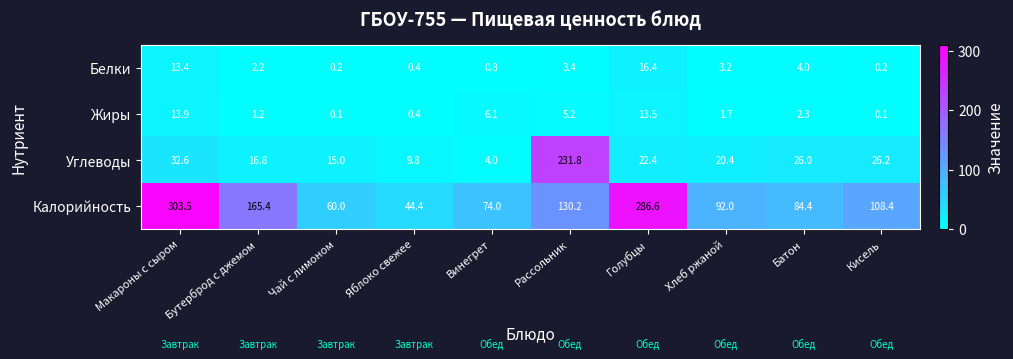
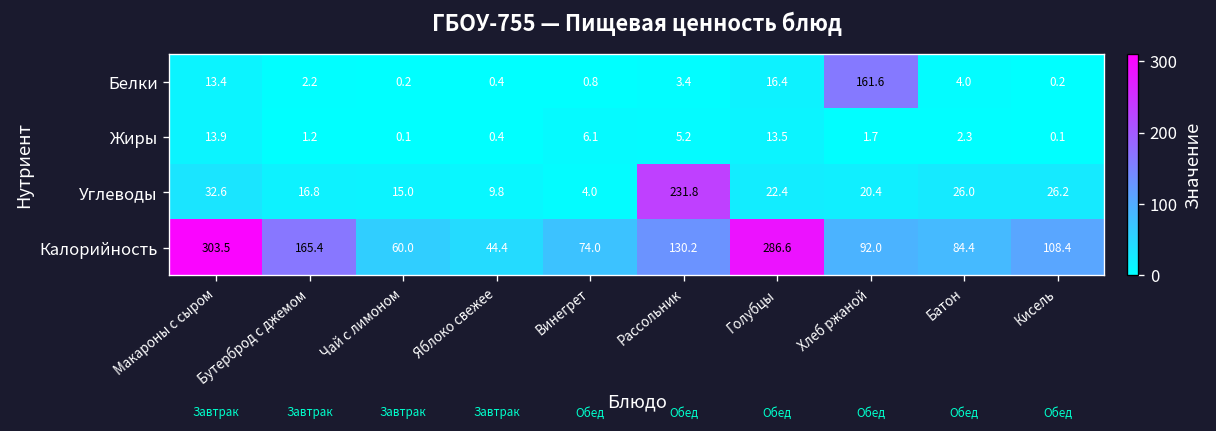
  {
    "Белки": {
      "Макароны с сыром": 13.4,
      "Бутерброд с джемом": 2.2,
      "Чай с лимоном": 0.2,
      "Яблоко свежее": 0.4,
      "Винегрет": 0.8,
      "Рассольник": 3.4,
      "Голубцы": 16.4,
-     "Хлеб ржаной": 3.2,
+     "Хлеб ржаной": 161.6,
      "Батон": 4.0,
      "Кисель": 0.2
    },
    "Жиры": {
      "Макароны с сыром": 13.9,
      "Бутерброд с джемом": 1.2,
      "Чай с лимоном": 0.1,
      "Яблоко свежее": 0.4,
      "Винегрет": 6.1,
      "Рассольник": 5.2,
      "Голубцы": 13.5,
      "Хлеб ржаной": 1.7,
      "Батон": 2.3,
      "Кисель": 0.1
    },
    "Углеводы": {
      "Макароны с сыром": 32.6,
      "Бутерброд с джемом": 16.8,
      "Чай с лимоном": 15.0,
      "Яблоко свежее": 9.8,
      "Винегрет": 4.0,
      "Рассольник": 231.8,
      "Голубцы": 22.4,
      "Хлеб ржаной": 20.4,
      "Батон": 26.0,
      "Кисель": 26.2
    },
    "Калорийность": {
      "Макароны с сыром": 303.5,
      "Бутерброд с джемом": 165.4,
      "Чай с лимоном": 60.0,
      "Яблоко свежее": 44.4,
      "Винегрет": 74.0,
      "Рассольник": 130.2,
      "Голубцы": 286.6,
      "Хлеб ржаной": 92.0,
      "Батон": 84.4,
      "Кисель": 108.4
    }
  }
